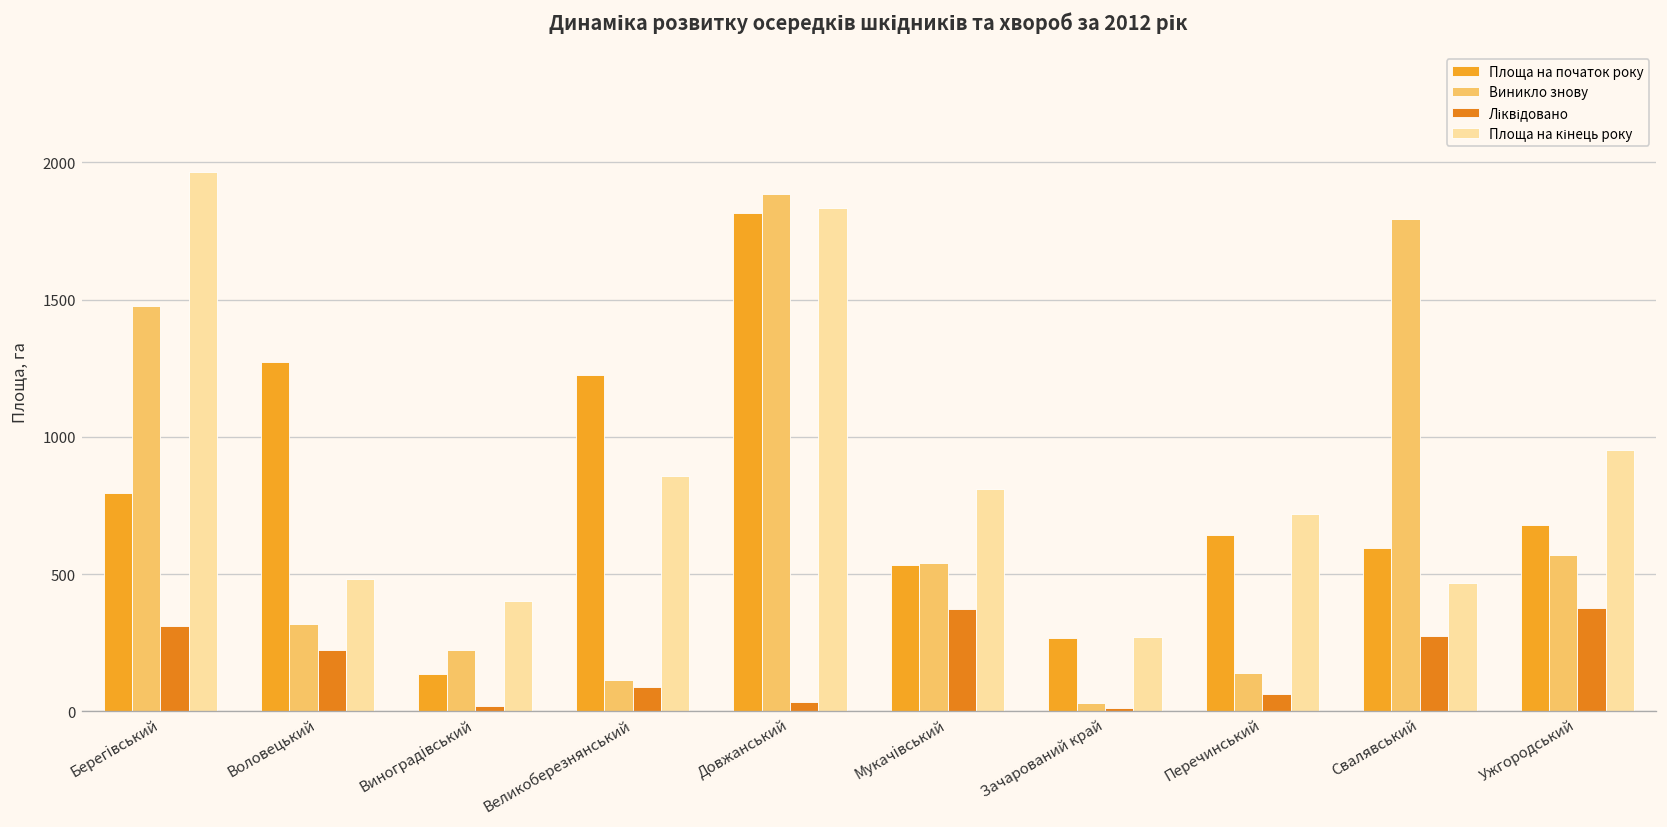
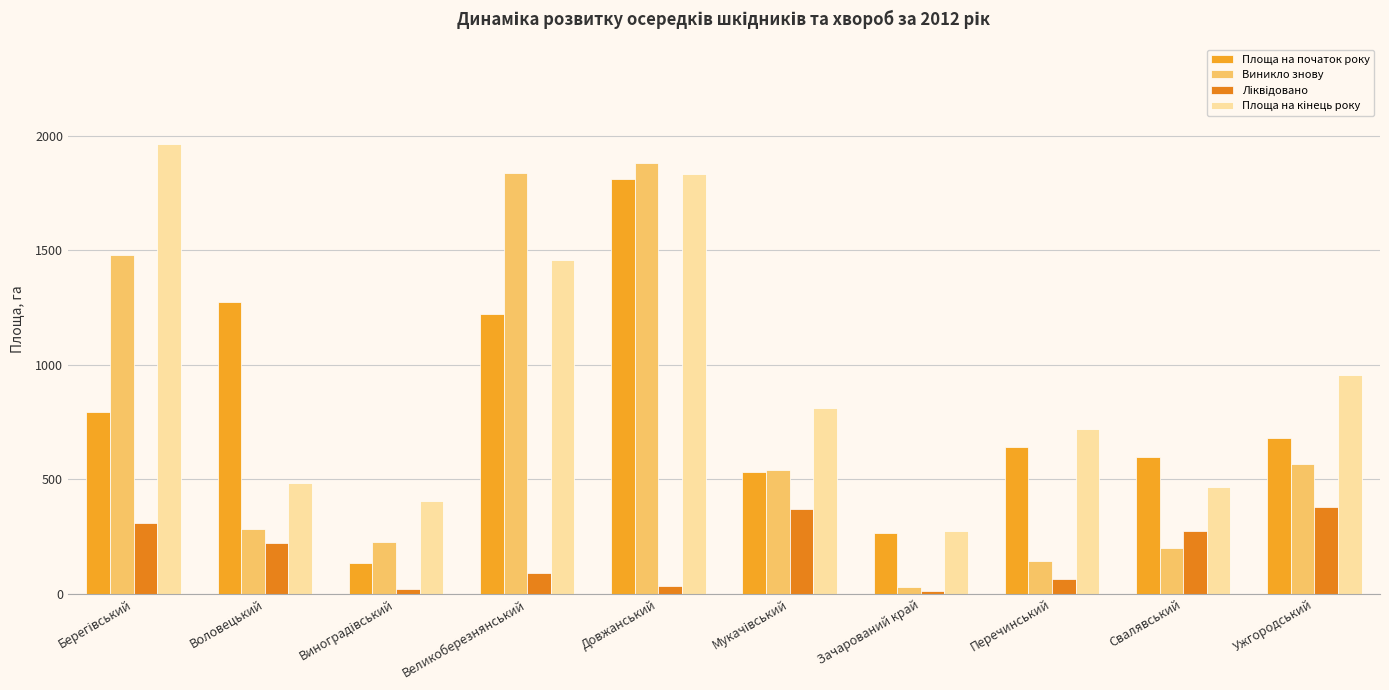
  {
    "Виникло знову": {
      "Берегівський": 1480,
-     "Воловецький": 320,
+     "Воловецький": 280,
      "Виноградівський": 220,
-     "Великоберезнянський": 120,
+     "Великоберезнянський": 1840,
      "Довжанський": 1880,
      "Мукачівський": 540,
      "Зачарований край": 30,
      "Перечинський": 140,
-     "Свалявський": 1790,
+     "Свалявський": 200,
      "Ужгородський": 570
    },
    "Площа на кінець року": {
      "Берегівський": 1960,
      "Воловецький": 480,
      "Виноградівський": 400,
-     "Великоберезнянський": 860,
+     "Великоберезнянський": 1460,
      "Довжанський": 1830,
      "Мукачівський": 810,
      "Зачарований край": 270,
      "Перечинський": 720,
      "Свалявський": 470,
      "Ужгородський": 950
    }
  }
